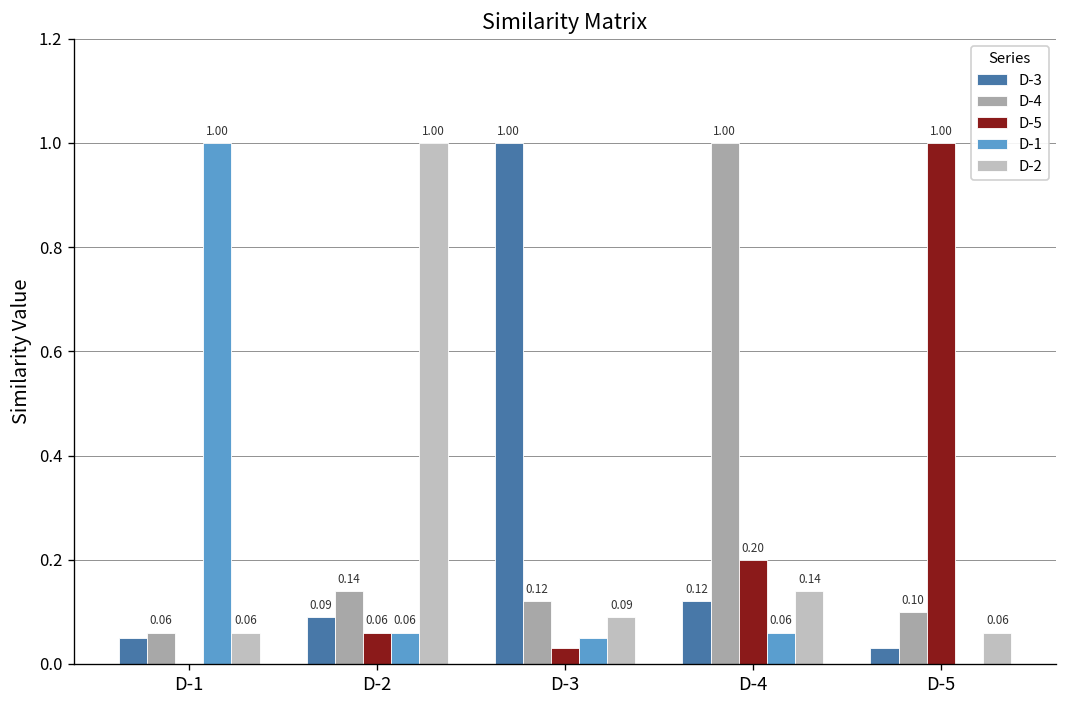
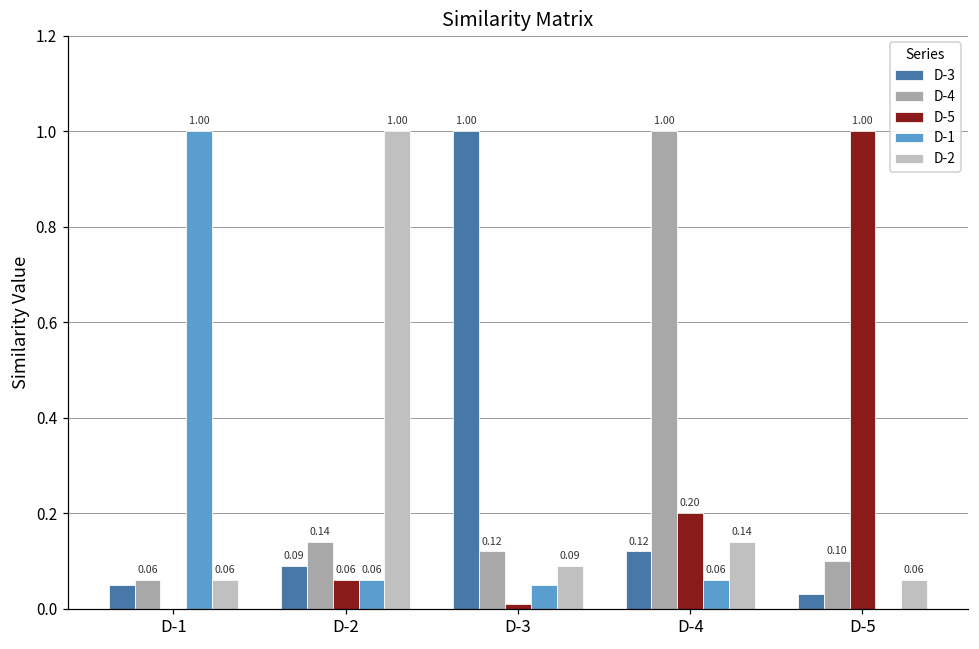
  {
    "D-5": {
      "D-1": 0.00,
-     "D-3": 0.03
+     "D-3": 0.01
    }
  }
